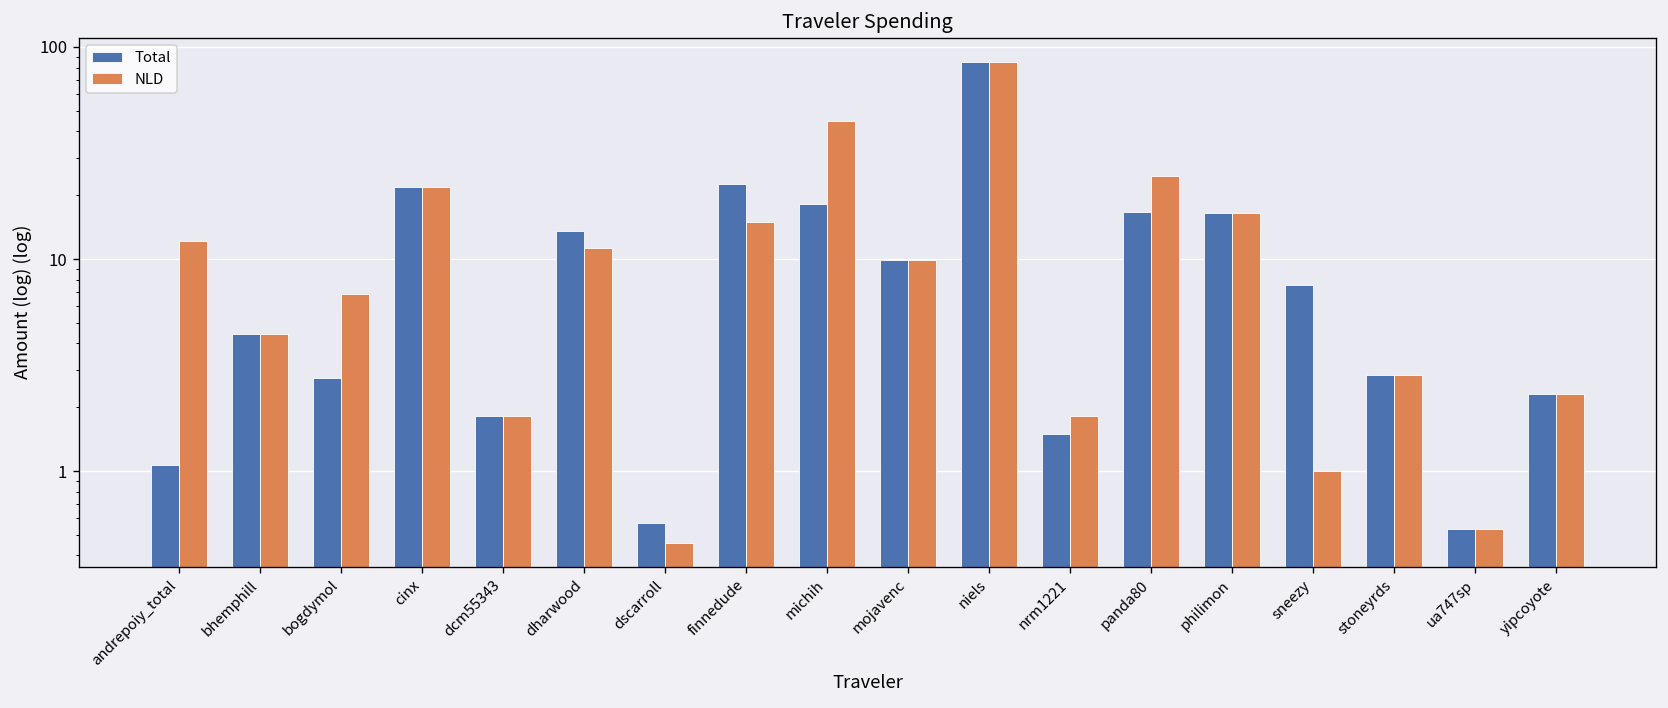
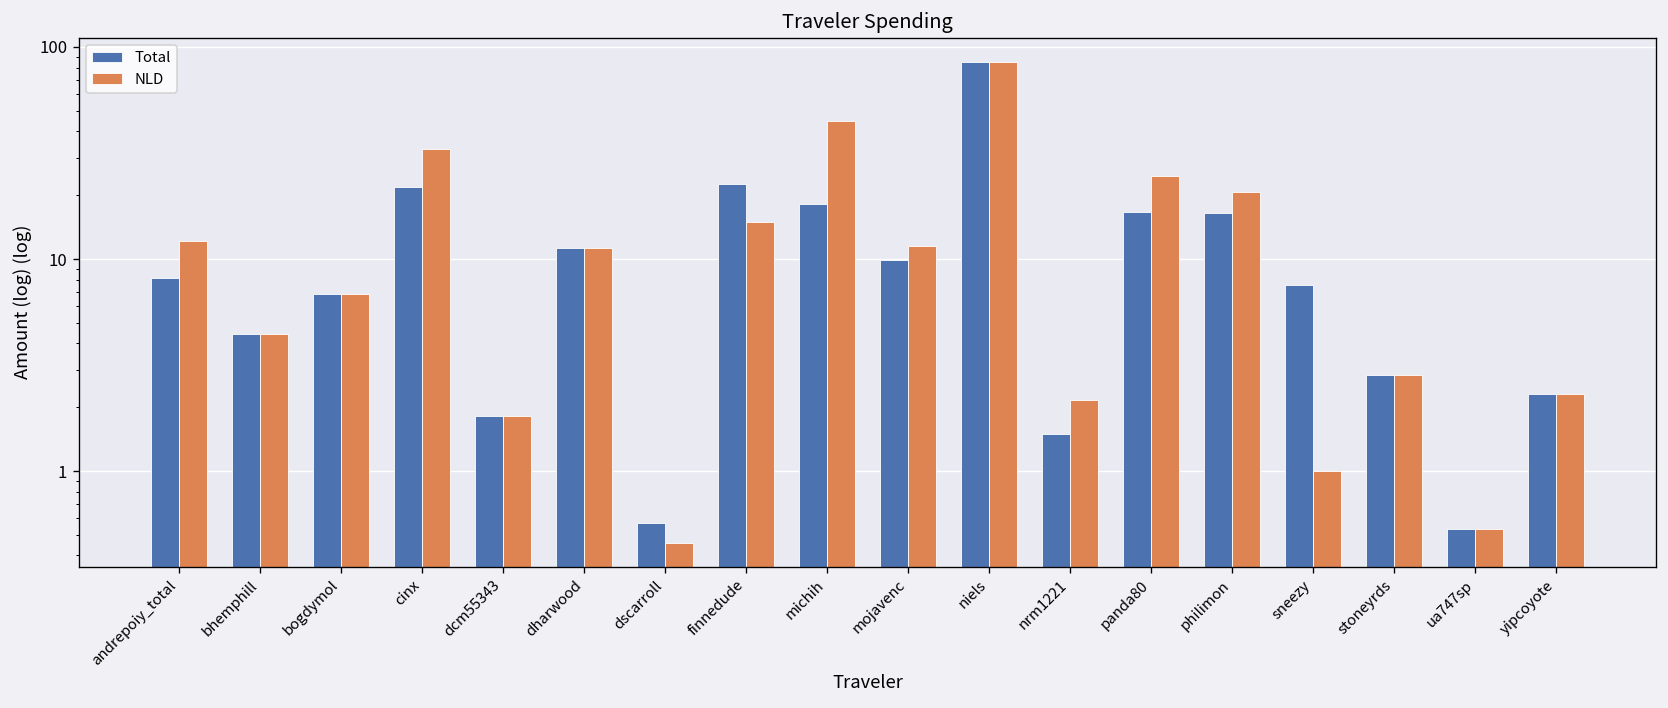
  {
    "Total": {
-     "andrepoiy_total": 1.1,
+     "andrepoiy_total": 8,
      "bhemphill": 4.4,
-     "bogdymol": 2.8,
+     "bogdymol": 6.8,
      "cinx": 22,
      "dcm55343": 1.8,
-     "dharwood": 14,
+     "dharwood": 11,
      "dscarroll": 0.57,
      "finnedude": 23,
      "michih": 18,
      "mojavenc": 10,
      "niels": 90,
      "nrm1221": 1.5,
      "panda80": 17,
      "philimon": 16,
      "sneezy": 7.5,
      "stoneyrds": 2.8,
      "ua747sp": 0.53,
      "yipcoyote": 2.3
    },
    "NLD": {
      "andrepoiy_total": 12,
      "bhemphill": 4.4,
      "bogdymol": 6.8,
-     "cinx": 22,
+     "cinx": 33,
      "dcm55343": 1.8,
      "dharwood": 11,
      "dscarroll": 0.46,
      "finnedude": 15,
      "michih": 45,
-     "mojavenc": 10,
+     "mojavenc": 12,
      "niels": 90,
-     "nrm1221": 1.8,
+     "nrm1221": 2.2,
      "panda80": 25,
-     "philimon": 16,
+     "philimon": 21,
      "sneezy": 1.0,
      "stoneyrds": 2.8,
      "ua747sp": 0.53,
      "yipcoyote": 2.3
    }
  }
